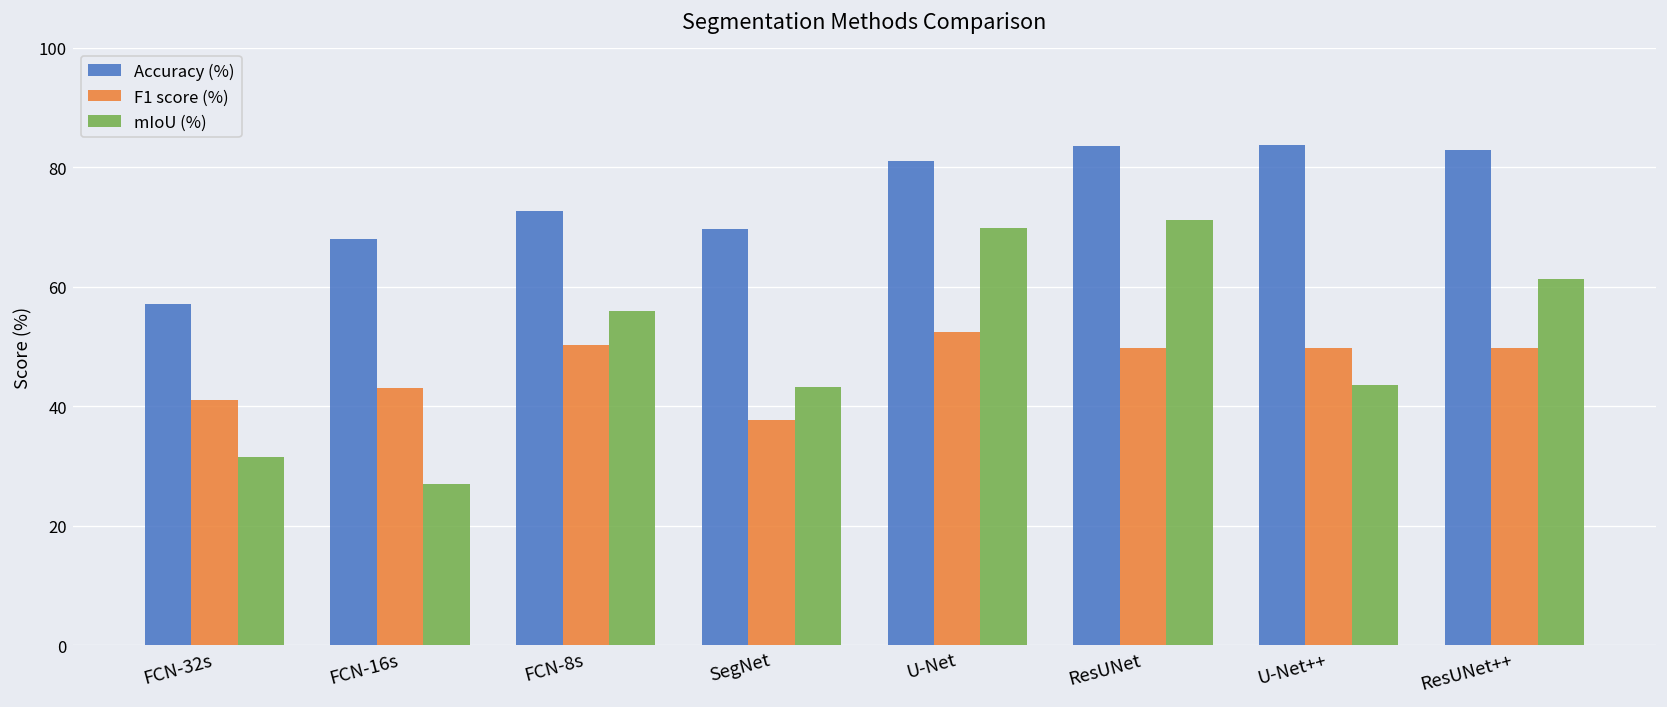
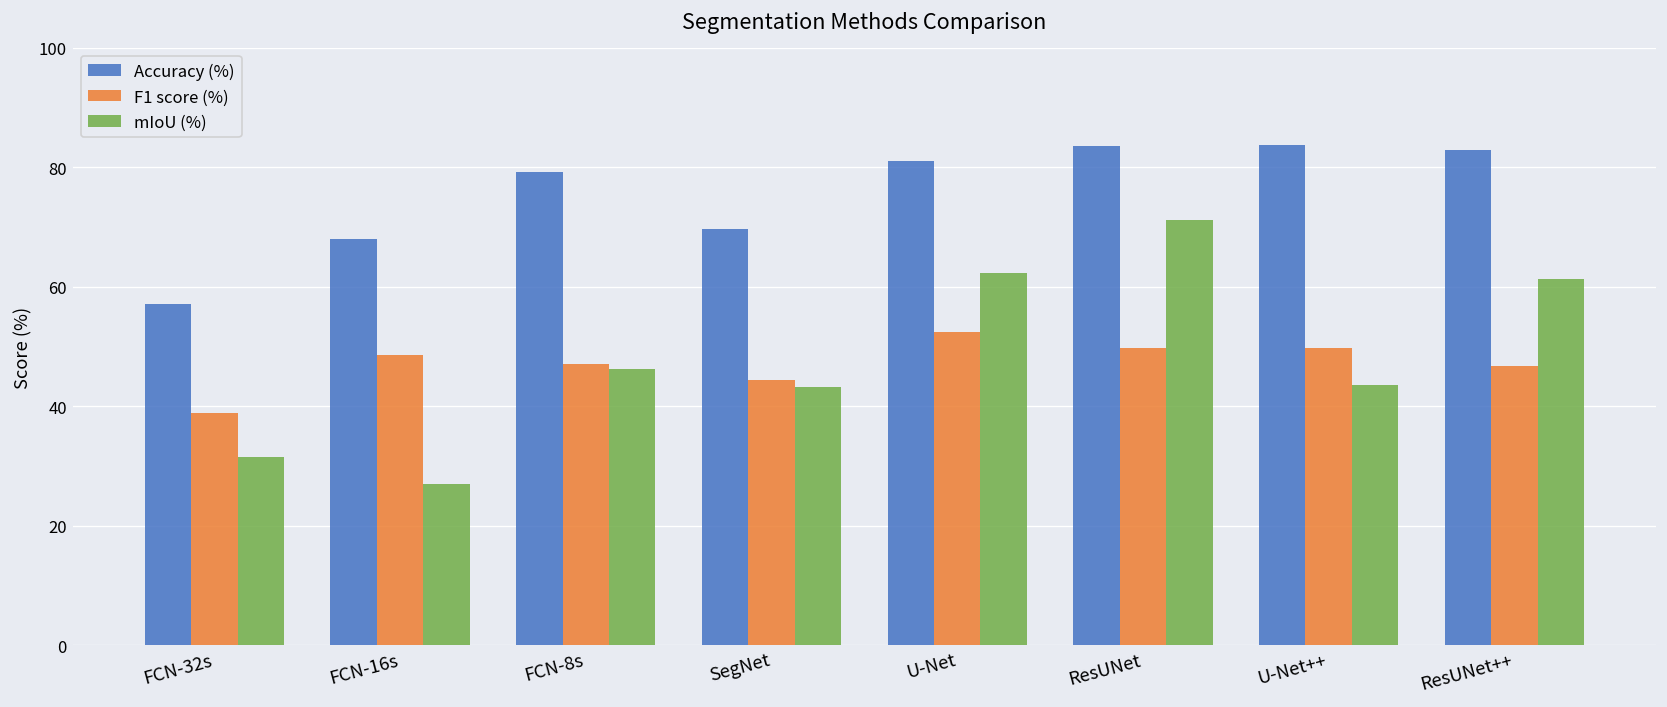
  {
    "Accuracy (%)": {
      "FCN-32s": 57,
      "FCN-16s": 68,
-     "FCN-8s": 73,
+     "FCN-8s": 79,
      "SegNet": 70,
      "U-Net": 81,
      "ResUNet": 84,
      "U-Net++": 84,
      "ResUNet++": 83
    },
    "F1 score (%)": {
-     "FCN-32s": 41,
-     "FCN-16s": 43,
-     "FCN-8s": 50,
-     "SegNet": 38,
+     "FCN-32s": 39,
+     "FCN-16s": 49,
+     "FCN-8s": 47,
+     "SegNet": 44,
      "U-Net": 52,
      "ResUNet": 50,
      "U-Net++": 50,
-     "ResUNet++": 50
+     "ResUNet++": 47
    },
    "mIoU (%)": {
      "FCN-32s": 32,
      "FCN-16s": 27,
-     "FCN-8s": 56,
+     "FCN-8s": 46,
      "SegNet": 43,
-     "U-Net": 70,
+     "U-Net": 62,
      "ResUNet": 71,
      "U-Net++": 44,
      "ResUNet++": 61
    }
  }
